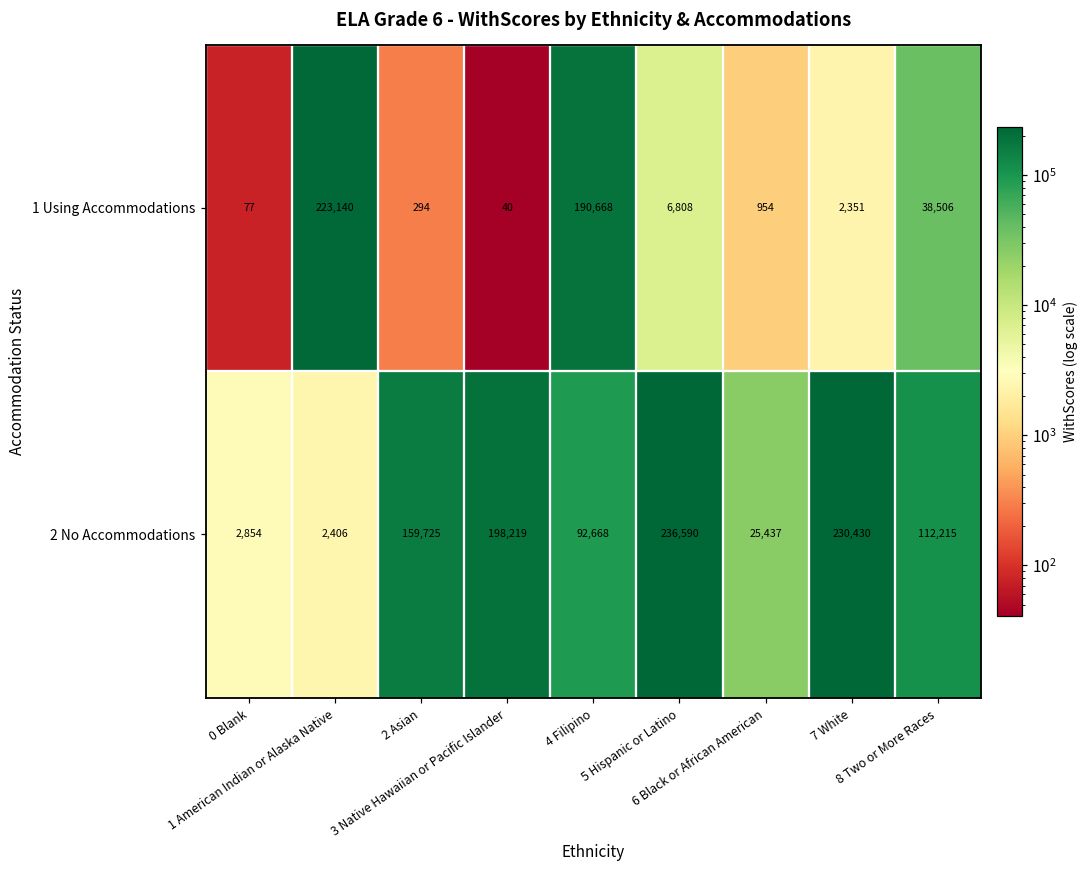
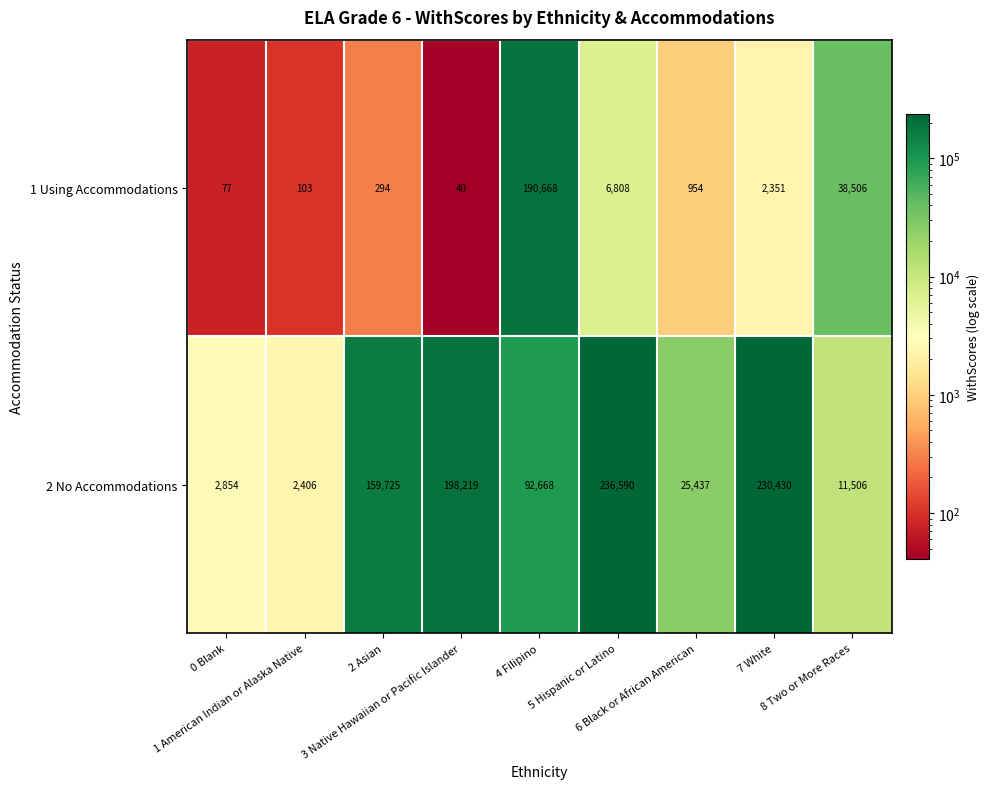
  {
    "1 Using Accommodations": {
      "0 Blank": "77",
-     "1 American Indian or Alaska Native": "223,140",
+     "1 American Indian or Alaska Native": "103",
      "2 Asian": "294",
      "3 Native Hawaiian or Pacific Islander": "40",
      "4 Filipino": "190,668",
      "5 Hispanic or Latino": "6,808",
      "6 Black or African American": "954",
      "7 White": "2,351",
      "8 Two or More Races": "38,506"
    },
    "2 No Accommodations": {
      "0 Blank": "2,854",
      "1 American Indian or Alaska Native": "2,406",
      "2 Asian": "159,725",
      "3 Native Hawaiian or Pacific Islander": "198,219",
      "4 Filipino": "92,668",
      "5 Hispanic or Latino": "236,590",
      "6 Black or African American": "25,437",
      "7 White": "230,430",
-     "8 Two or More Races": "112,215"
+     "8 Two or More Races": "11,506"
    }
  }
